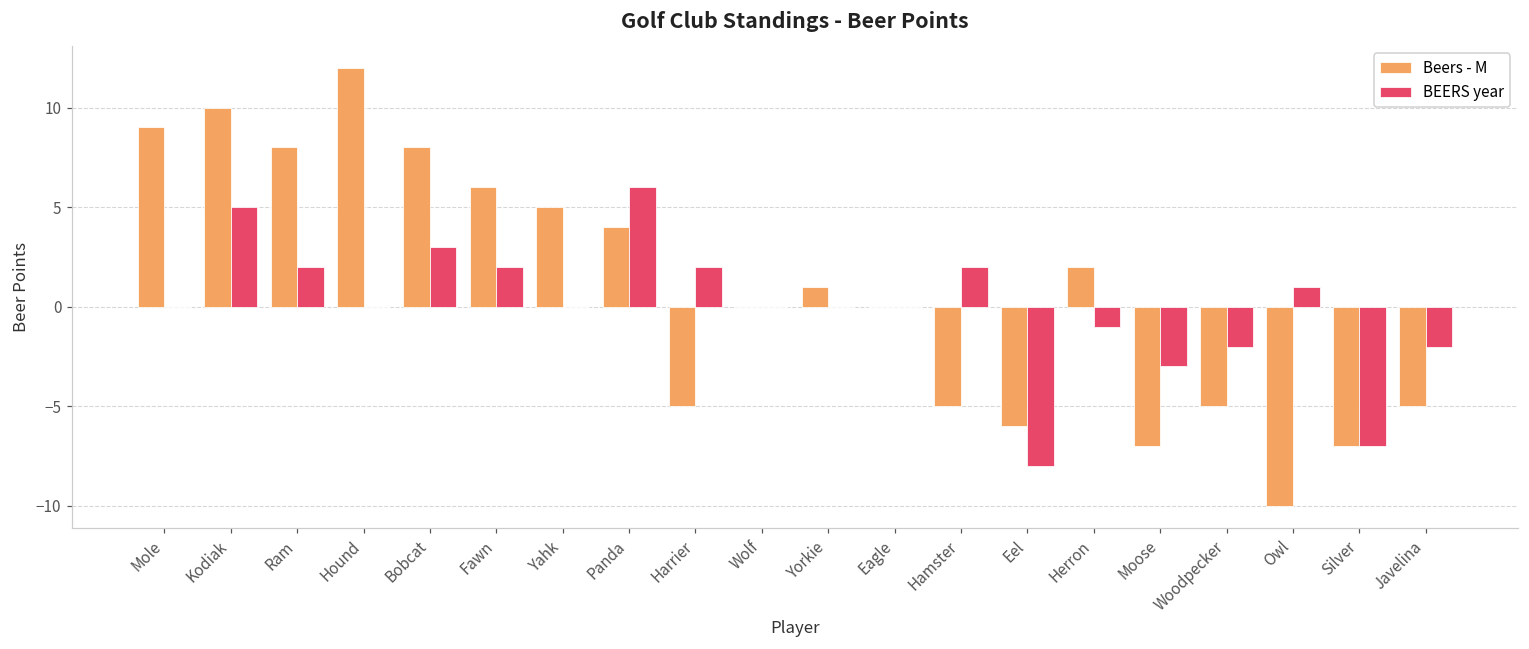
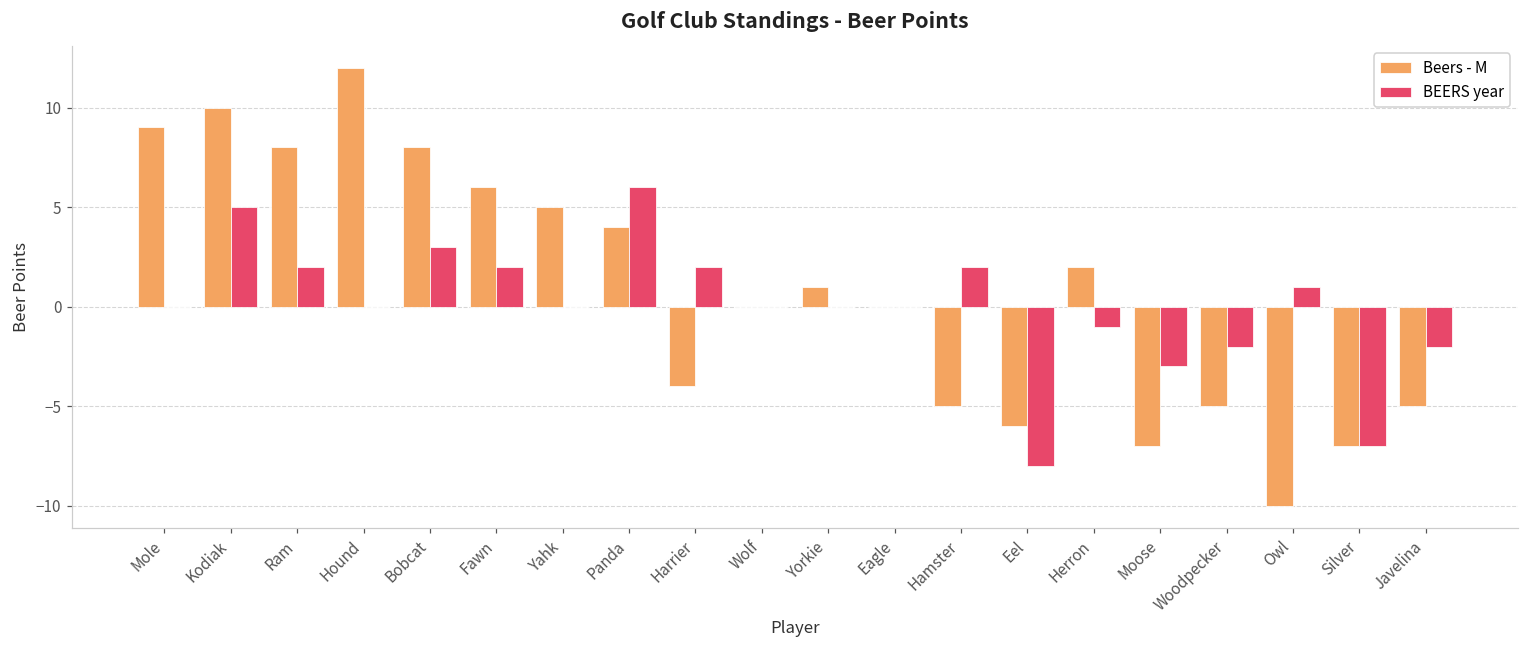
  {
    "Beers - M": {
      "Mole": 9,
      "Kodiak": 10,
      "Ram": 8,
      "Hound": 12,
      "Bobcat": 8,
      "Fawn": 6,
      "Yahk": 5,
      "Panda": 4,
-     "Harrier": -5,
+     "Harrier": -4,
      "Wolf": 0,
      "Yorkie": 1,
      "Eagle": 0,
      "Hamster": -5,
      "Eel": -6,
      "Herron": 2,
      "Moose": -7,
      "Woodpecker": -5,
      "Owl": -10,
      "Silver": -7,
      "Javelina": -5
    },
    "BEERS year": {
      "Mole": 0,
      "Kodiak": 5,
      "Ram": 2,
      "Hound": 0,
      "Bobcat": 3,
      "Fawn": 2,
      "Yahk": 0,
      "Panda": 6,
      "Harrier": 2,
      "Wolf": 0,
      "Yorkie": 0,
      "Eagle": 0,
      "Hamster": 2,
      "Eel": -8,
      "Herron": -1,
      "Moose": -3,
      "Woodpecker": -2,
      "Owl": 1,
      "Silver": -7,
      "Javelina": -2
    }
  }
